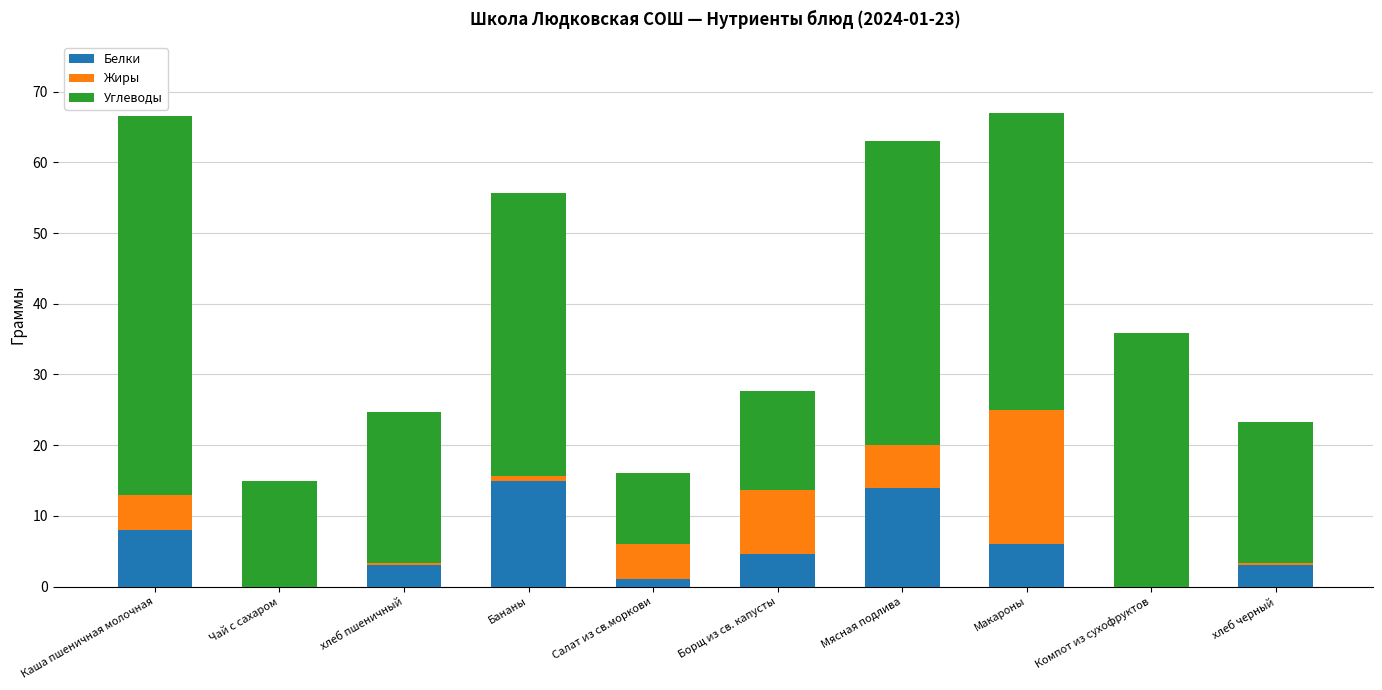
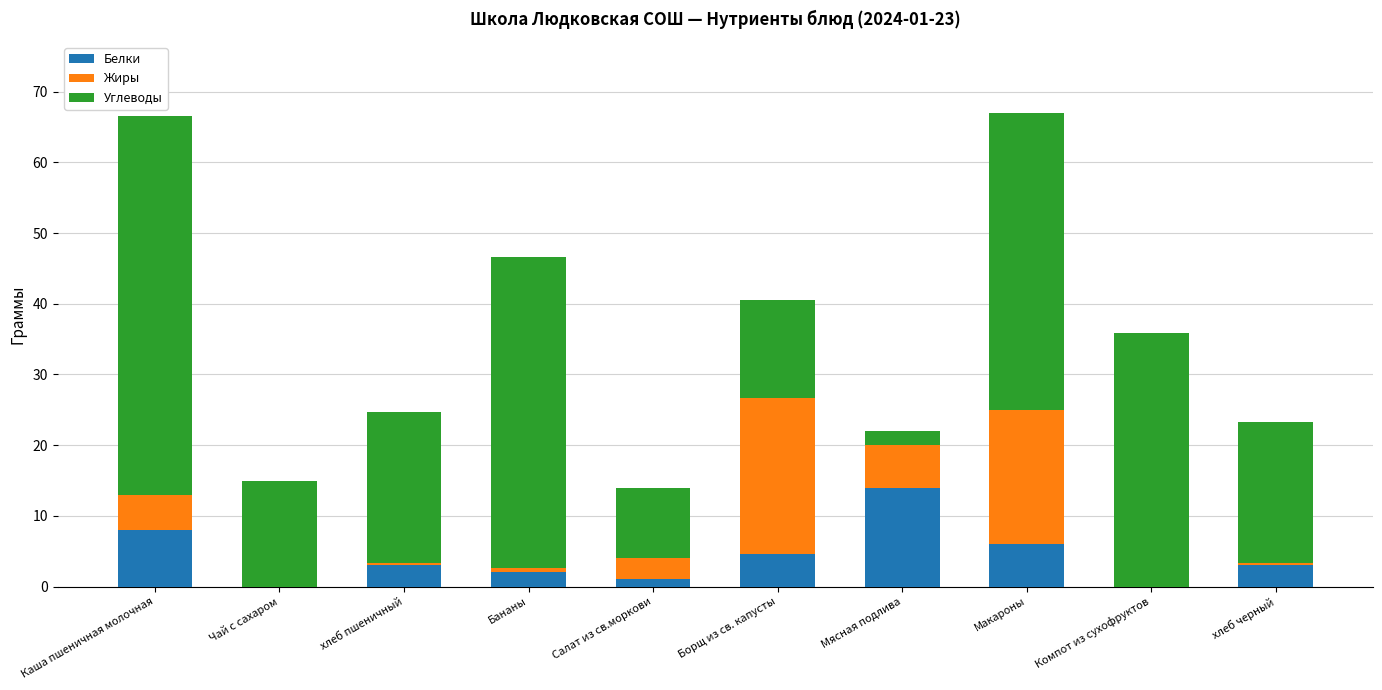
  {
    "Белки": {
      "Каша пшеничная молочная": 8,
      "Чай с сахаром": 0,
      "хлеб пшеничный": 3,
-     "Бананы": 15,
+     "Бананы": 2,
      "Салат из св.моркови": 1,
      "Борщ из св. капусты": 5,
      "Мясная подлива": 14,
      "Макароны": 6,
      "Компот из сухофруктов": 0,
      "хлеб черный": 3
    },
    "Жиры": {
      "Каша пшеничная молочная": 5,
      "Чай с сахаром": 0,
      "хлеб пшеничный": 0,
      "Бананы": 1,
-     "Салат из св.моркови": 5,
-     "Борщ из св. капусты": 9,
+     "Салат из св.моркови": 3,
+     "Борщ из св. капусты": 22,
      "Мясная подлива": 6,
      "Макароны": 19,
      "Компот из сухофруктов": 0,
      "хлеб черный": 0
    },
    "Углеводы": {
      "Каша пшеничная молочная": 54,
      "Чай с сахаром": 15,
      "хлеб пшеничный": 21,
-     "Бананы": 40,
+     "Бананы": 44,
      "Салат из св.моркови": 10,
      "Борщ из св. капусты": 14,
-     "Мясная подлива": 43,
+     "Мясная подлива": 2,
      "Макароны": 42,
      "Компот из сухофруктов": 36,
      "хлеб черный": 20
    }
  }
